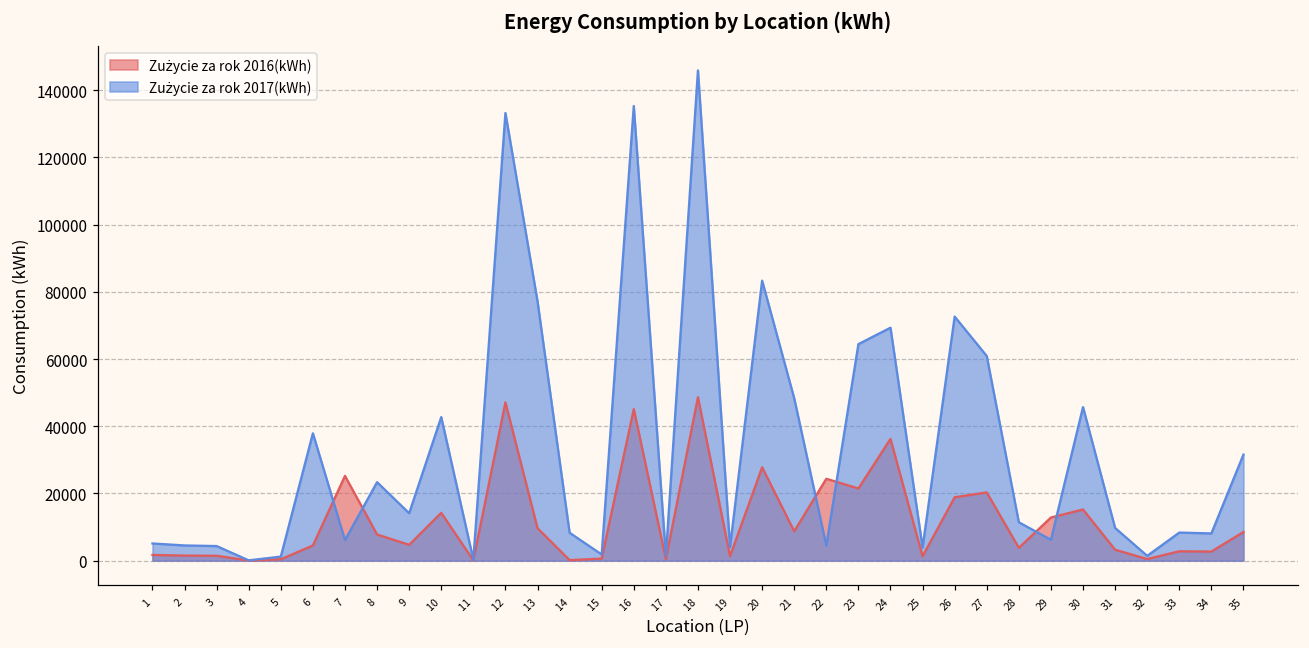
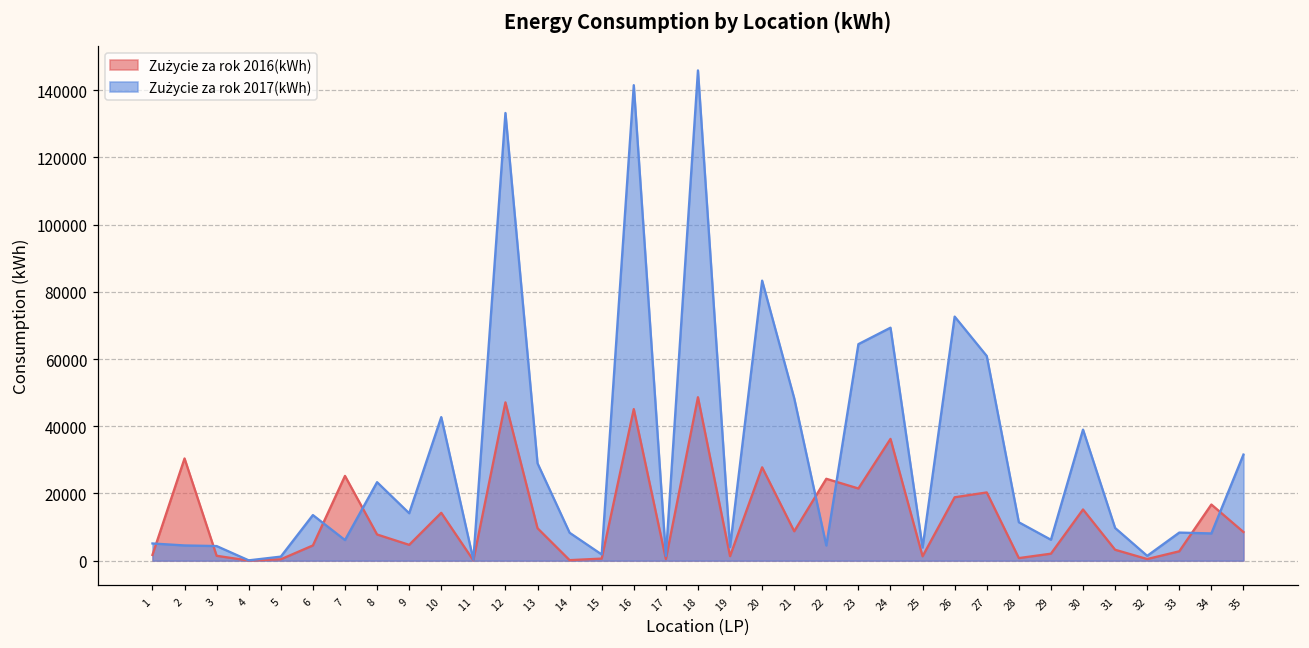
  {
    "Zużycie za rok 2016(kWh)": {
      "1": 2000,
-     "2": 2000,
+     "2": 30000,
      "3": 1000,
      "6": 5000,
      "7": 25000,
      "8": 8000,
      "9": 5000,
      "10": 14000,
      "12": 47000,
      "13": 10000,
      "14": 0,
      "15": 1000,
      "16": 45000,
      "17": 0,
      "18": 49000,
      "19": 1000,
      "20": 28000,
      "21": 9000,
      "22": 24000,
      "23": 21000,
      "24": 36000,
      "25": 1000,
      "26": 19000,
      "27": 20000,
-     "28": 4000,
-     "29": 13000,
+     "28": 1000,
+     "29": 2000,
      "30": 15000,
      "31": 3000,
      "32": 0,
      "33": 3000,
-     "34": 3000,
+     "34": 17000,
      "35": 9000
    },
    "Zużycie za rok 2017(kWh)": {
      "1": 5000,
      "2": 5000,
      "3": 4000,
-     "6": 38000,
+     "6": 14000,
      "7": 6000,
      "8": 23000,
      "9": 14000,
      "10": 43000,
      "12": 133000,
-     "13": 77000,
+     "13": 29000,
      "14": 8000,
      "15": 2000,
-     "16": 135000,
+     "16": 142000,
      "17": 1000,
      "18": 146000,
      "19": 4000,
      "20": 83000,
      "21": 48000,
      "22": 5000,
      "23": 64000,
      "24": 69000,
      "25": 4000,
      "26": 73000,
      "27": 61000,
      "28": 11000,
      "29": 6000,
-     "30": 46000,
+     "30": 39000,
      "31": 10000,
      "32": 1000,
      "33": 8000,
      "34": 8000,
      "35": 32000
    }
  }
